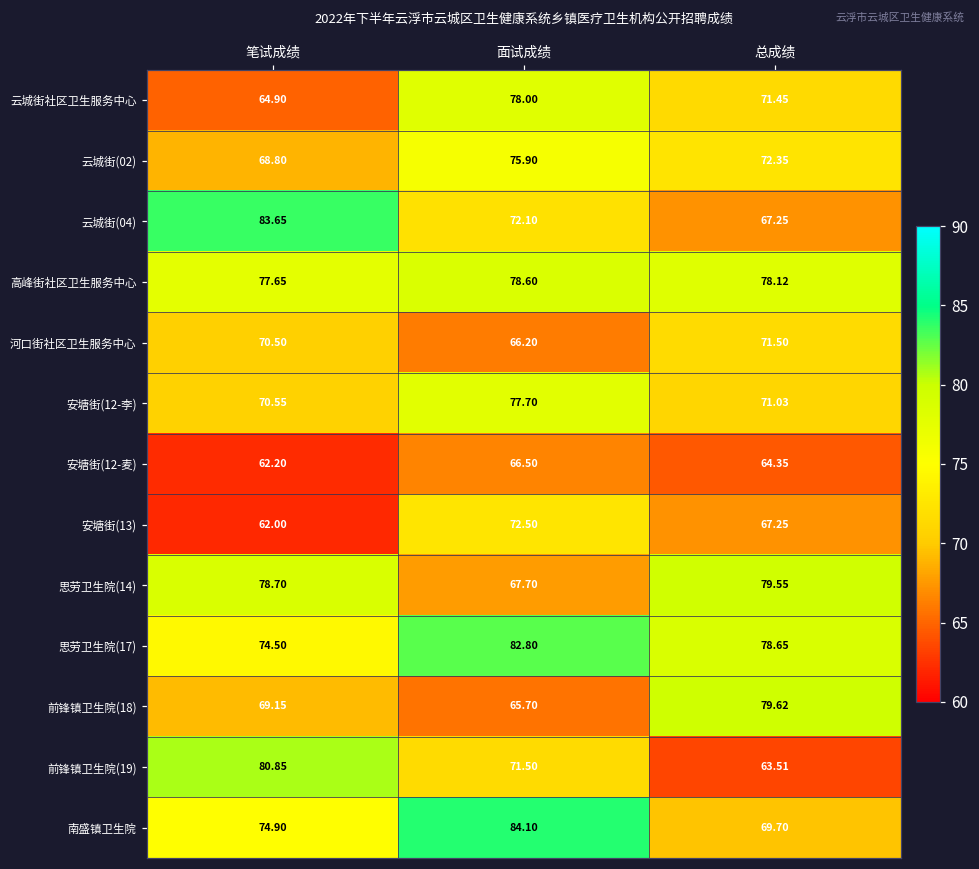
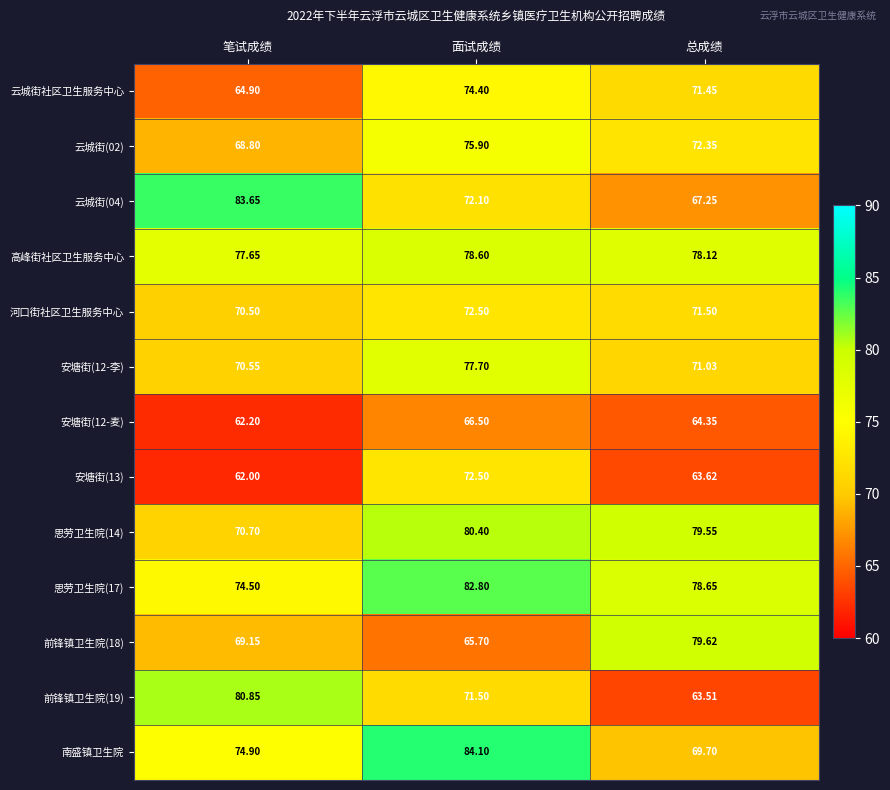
  {
    "云城街社区卫生服务中心": {
      "笔试成绩": 64.90,
-     "面试成绩": 78.00,
+     "面试成绩": 74.40,
      "总成绩": 71.45
    },
    "云城街(02)": {
      "笔试成绩": 68.80,
      "面试成绩": 75.90,
      "总成绩": 72.35
    },
    "云城街(04)": {
      "笔试成绩": 83.65,
      "面试成绩": 72.10,
      "总成绩": 67.25
    },
    "高峰街社区卫生服务中心": {
      "笔试成绩": 77.65,
      "面试成绩": 78.60,
      "总成绩": 78.12
    },
    "河口街社区卫生服务中心": {
      "笔试成绩": 70.50,
-     "面试成绩": 66.20,
+     "面试成绩": 72.50,
      "总成绩": 71.50
    },
    "安塘街(12-李)": {
      "笔试成绩": 70.55,
      "面试成绩": 77.70,
      "总成绩": 71.03
    },
    "安塘街(12-麦)": {
      "笔试成绩": 62.20,
      "面试成绩": 66.50,
      "总成绩": 64.35
    },
    "安塘街(13)": {
      "笔试成绩": 62.00,
      "面试成绩": 72.50,
-     "总成绩": 67.25
+     "总成绩": 63.62
    },
    "思劳卫生院(14)": {
-     "笔试成绩": 78.70,
-     "面试成绩": 67.70,
+     "笔试成绩": 70.70,
+     "面试成绩": 80.40,
      "总成绩": 79.55
    },
    "思劳卫生院(17)": {
      "笔试成绩": 74.50,
      "面试成绩": 82.80,
      "总成绩": 78.65
    },
    "前锋镇卫生院(18)": {
      "笔试成绩": 69.15,
      "面试成绩": 65.70,
      "总成绩": 79.62
    },
    "前锋镇卫生院(19)": {
      "笔试成绩": 80.85,
      "面试成绩": 71.50,
      "总成绩": 63.51
    },
    "南盛镇卫生院": {
      "笔试成绩": 74.90,
      "面试成绩": 84.10,
      "总成绩": 69.70
    }
  }
